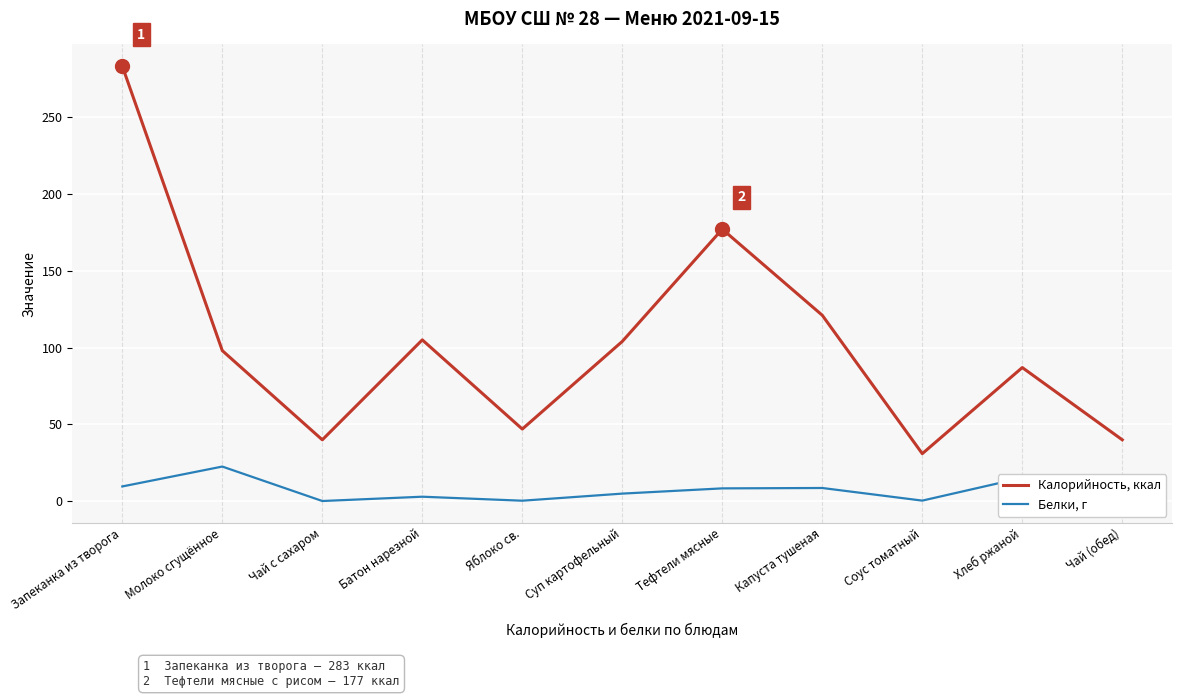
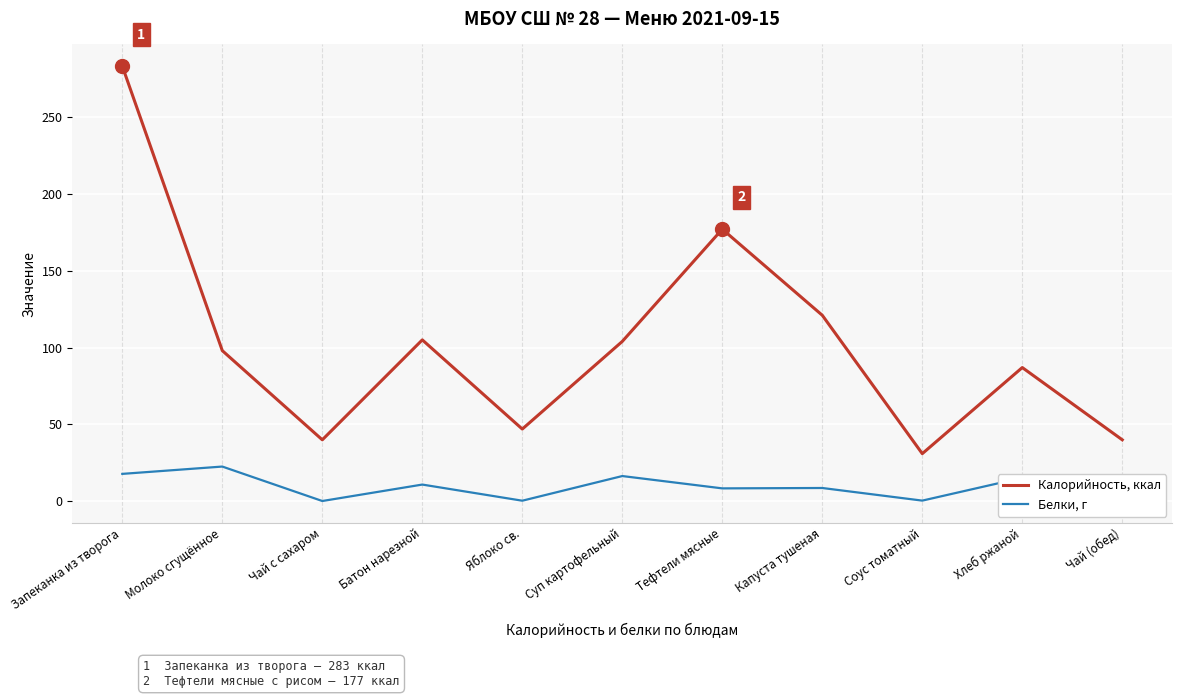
  {
    "Белки, г": {
-     "Запеканка из творога": 10,
+     "Запеканка из творога": 18,
      "Молоко сгущённое": 23,
      "Чай с сахаром": 0,
-     "Батон нарезной": 3,
+     "Батон нарезной": 11,
      "Яблоко св.": 0,
-     "Суп картофельный": 5,
+     "Суп картофельный": 16,
      "Тефтели мясные": 8,
      "Капуста тушеная": 9,
      "Соус томатный": 0
    }
  }
